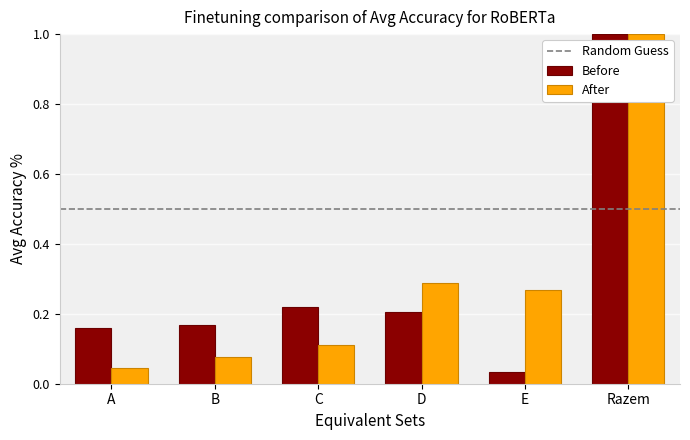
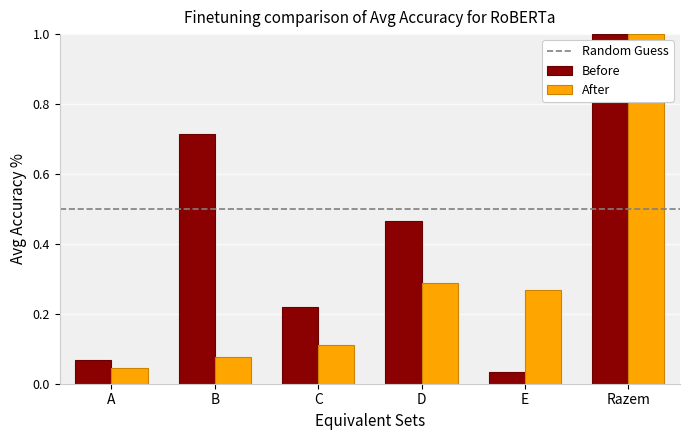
  {
    "Before": {
-     "A": 0.16,
-     "B": 0.17,
+     "A": 0.07,
+     "B": 0.72,
      "C": 0.22,
-     "D": 0.21,
+     "D": 0.47,
      "E": 0.03,
      "Razem": 1.00
    },
    "After": {
      "A": 0.04,
      "B": 0.08,
      "C": 0.11,
      "D": 0.29,
      "E": 0.27,
      "Razem": 1.00
    }
  }
